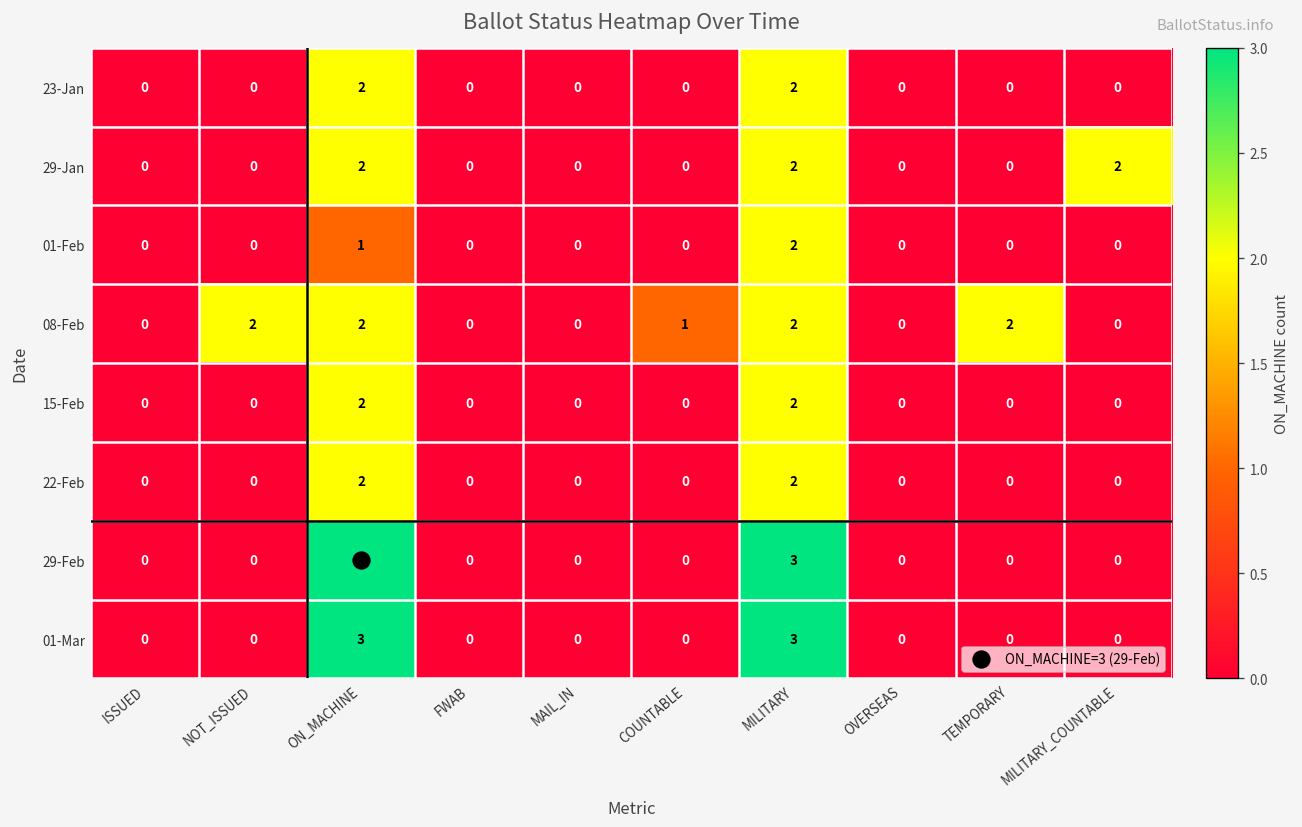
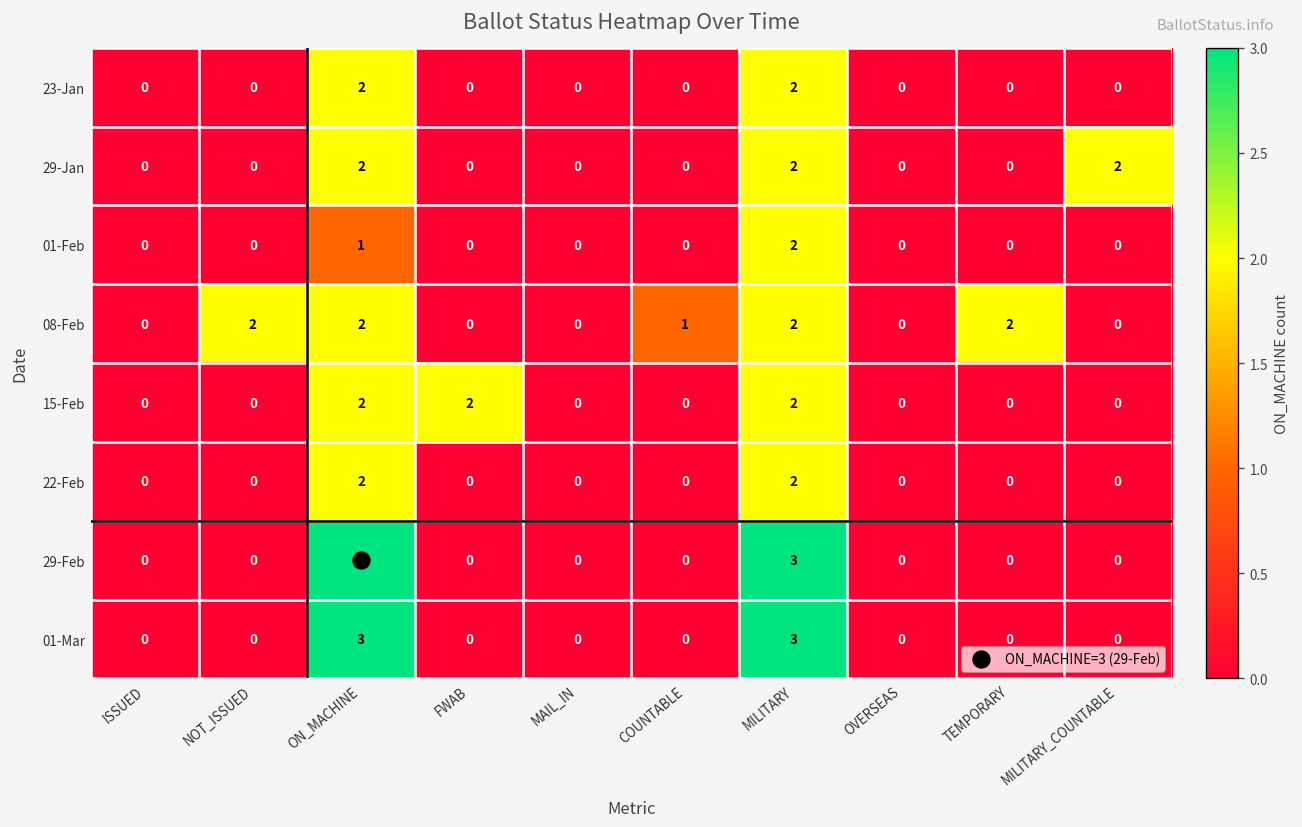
  {
    "23-Jan": {
      "ISSUED": 0,
      "NOT_ISSUED": 0,
      "ON_MACHINE": 2,
      "FWAB": 0,
      "MAIL_IN": 0,
      "COUNTABLE": 0,
      "MILITARY": 2,
      "OVERSEAS": 0,
      "TEMPORARY": 0,
      "MILITARY_COUNTABLE": 0
    },
    "29-Jan": {
      "ISSUED": 0,
      "NOT_ISSUED": 0,
      "ON_MACHINE": 2,
      "FWAB": 0,
      "MAIL_IN": 0,
      "COUNTABLE": 0,
      "MILITARY": 2,
      "OVERSEAS": 0,
      "TEMPORARY": 0,
      "MILITARY_COUNTABLE": 2
    },
    "01-Feb": {
      "ISSUED": 0,
      "NOT_ISSUED": 0,
      "ON_MACHINE": 1,
      "FWAB": 0,
      "MAIL_IN": 0,
      "COUNTABLE": 0,
      "MILITARY": 2,
      "OVERSEAS": 0,
      "TEMPORARY": 0,
      "MILITARY_COUNTABLE": 0
    },
    "08-Feb": {
      "ISSUED": 0,
      "NOT_ISSUED": 2,
      "ON_MACHINE": 2,
      "FWAB": 0,
      "MAIL_IN": 0,
      "COUNTABLE": 1,
      "MILITARY": 2,
      "OVERSEAS": 0,
      "TEMPORARY": 2,
      "MILITARY_COUNTABLE": 0
    },
    "15-Feb": {
      "ISSUED": 0,
      "NOT_ISSUED": 0,
      "ON_MACHINE": 2,
-     "FWAB": 0,
+     "FWAB": 2,
      "MAIL_IN": 0,
      "COUNTABLE": 0,
      "MILITARY": 2,
      "OVERSEAS": 0,
      "TEMPORARY": 0,
      "MILITARY_COUNTABLE": 0
    },
    "22-Feb": {
      "ISSUED": 0,
      "NOT_ISSUED": 0,
      "ON_MACHINE": 2,
      "FWAB": 0,
      "MAIL_IN": 0,
      "COUNTABLE": 0,
      "MILITARY": 2,
      "OVERSEAS": 0,
      "TEMPORARY": 0,
      "MILITARY_COUNTABLE": 0
    },
    "29-Feb": {
      "ISSUED": 0,
      "NOT_ISSUED": 0,
      "FWAB": 0,
      "MAIL_IN": 0,
      "COUNTABLE": 0,
      "MILITARY": 3,
      "OVERSEAS": 0,
      "TEMPORARY": 0,
      "MILITARY_COUNTABLE": 0
    },
    "01-Mar": {
      "ISSUED": 0,
      "NOT_ISSUED": 0,
      "ON_MACHINE": 3,
      "FWAB": 0,
      "MAIL_IN": 0,
      "COUNTABLE": 0,
      "MILITARY": 3,
      "OVERSEAS": 0,
      "TEMPORARY": 0,
      "MILITARY_COUNTABLE": 0
    }
  }
